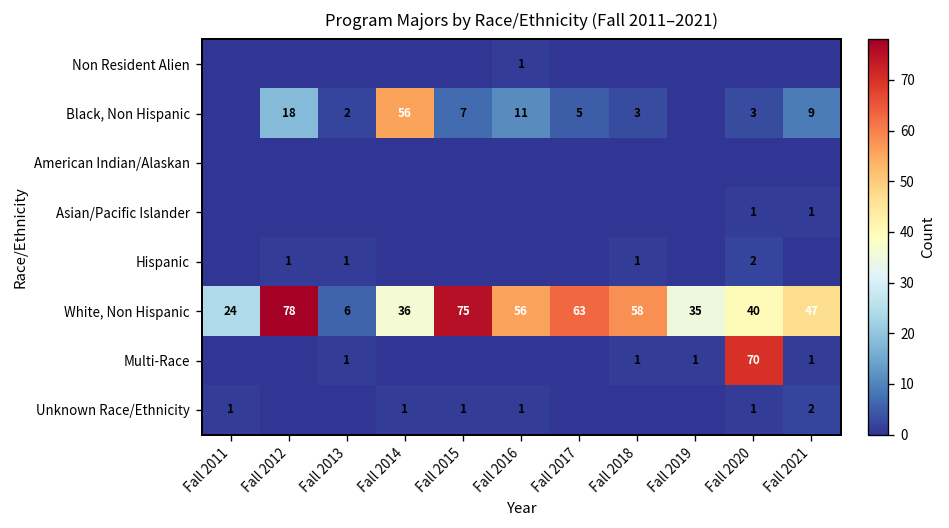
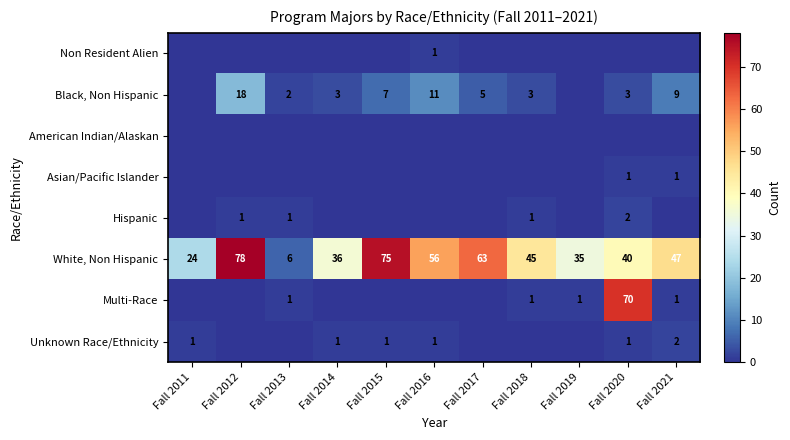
  {
    "Non Resident Alien": {
      "Fall 2016": 1
    },
    "Black, Non Hispanic": {
      "Fall 2012": 18,
      "Fall 2013": 2,
-     "Fall 2014": 56,
+     "Fall 2014": 3,
      "Fall 2015": 7,
      "Fall 2016": 11,
      "Fall 2017": 5,
      "Fall 2018": 3,
      "Fall 2020": 3,
      "Fall 2021": 9
    },
    "Asian/Pacific Islander": {
      "Fall 2020": 1,
      "Fall 2021": 1
    },
    "Hispanic": {
      "Fall 2012": 1,
      "Fall 2013": 1,
      "Fall 2018": 1,
      "Fall 2020": 2
    },
    "White, Non Hispanic": {
      "Fall 2011": 24,
      "Fall 2012": 78,
      "Fall 2013": 6,
      "Fall 2014": 36,
      "Fall 2015": 75,
      "Fall 2016": 56,
      "Fall 2017": 63,
-     "Fall 2018": 58,
+     "Fall 2018": 45,
      "Fall 2019": 35,
      "Fall 2020": 40,
      "Fall 2021": 47
    },
    "Multi-Race": {
      "Fall 2013": 1,
      "Fall 2018": 1,
      "Fall 2019": 1,
      "Fall 2020": 70,
      "Fall 2021": 1
    },
    "Unknown Race/Ethnicity": {
      "Fall 2011": 1,
      "Fall 2014": 1,
      "Fall 2015": 1,
      "Fall 2016": 1,
      "Fall 2020": 1,
      "Fall 2021": 2
    }
  }
